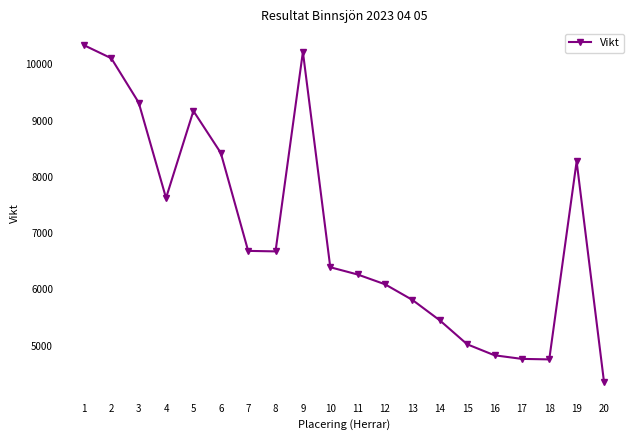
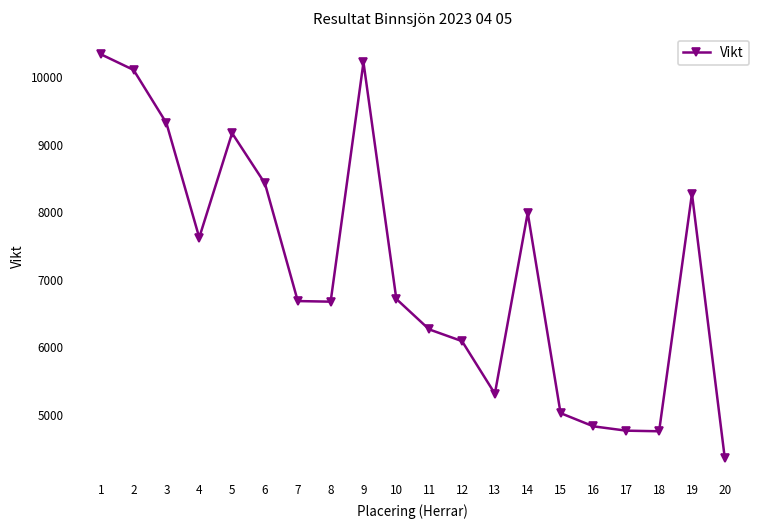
  {
    "1": 10300,
    "2": 10100,
    "3": 9300,
    "4": 7600,
    "5": 9200,
    "6": 8400,
    "7": 6700,
    "8": 6700,
    "9": 10200,
-   "10": 6400,
+   "10": 6700,
    "11": 6300,
    "12": 6100,
-   "13": 5800,
-   "14": 5400,
+   "13": 5300,
+   "14": 8000,
    "15": 5000,
    "16": 4800,
    "17": 4800,
    "18": 4800,
    "19": 8300,
    "20": 4400
  }
